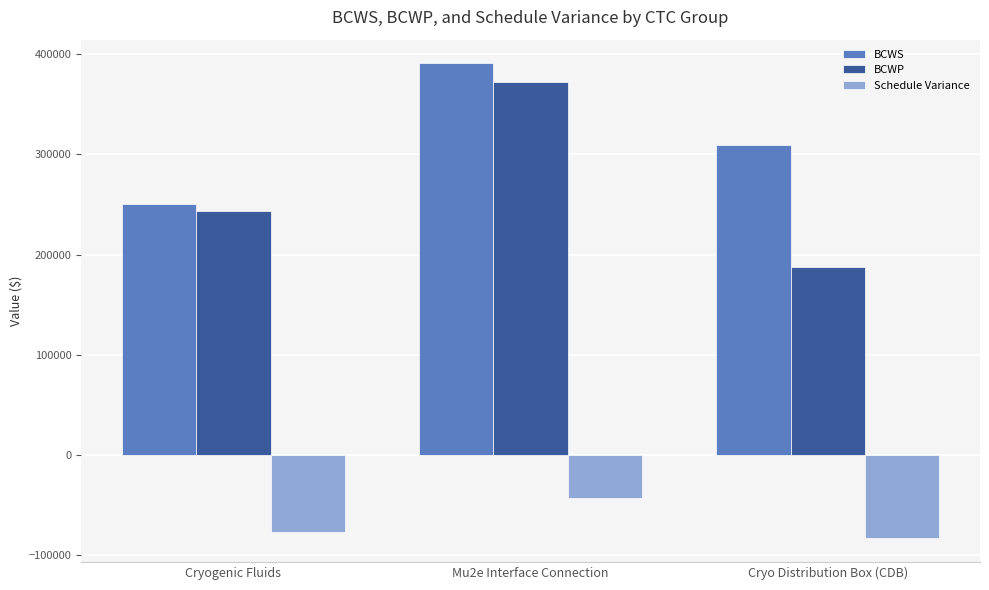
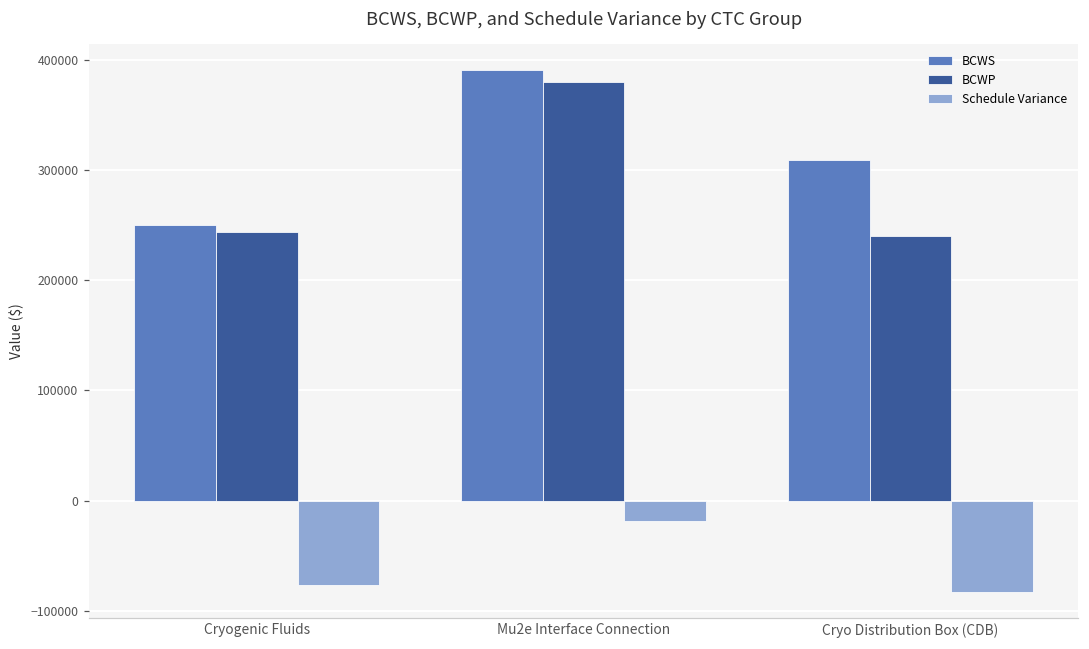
  {
    "BCWS": {
      "Cryogenic Fluids": 250000,
      "Mu2e Interface Connection": 391000,
      "Cryo Distribution Box (CDB)": 309000
    },
    "BCWP": {
      "Cryogenic Fluids": 244000,
-     "Mu2e Interface Connection": 372000,
-     "Cryo Distribution Box (CDB)": 188000
+     "Mu2e Interface Connection": 380000,
+     "Cryo Distribution Box (CDB)": 240000
    },
    "Schedule Variance": {
      "Cryogenic Fluids": -77000,
-     "Mu2e Interface Connection": -43000,
+     "Mu2e Interface Connection": -19000,
      "Cryo Distribution Box (CDB)": -83000
    }
  }
